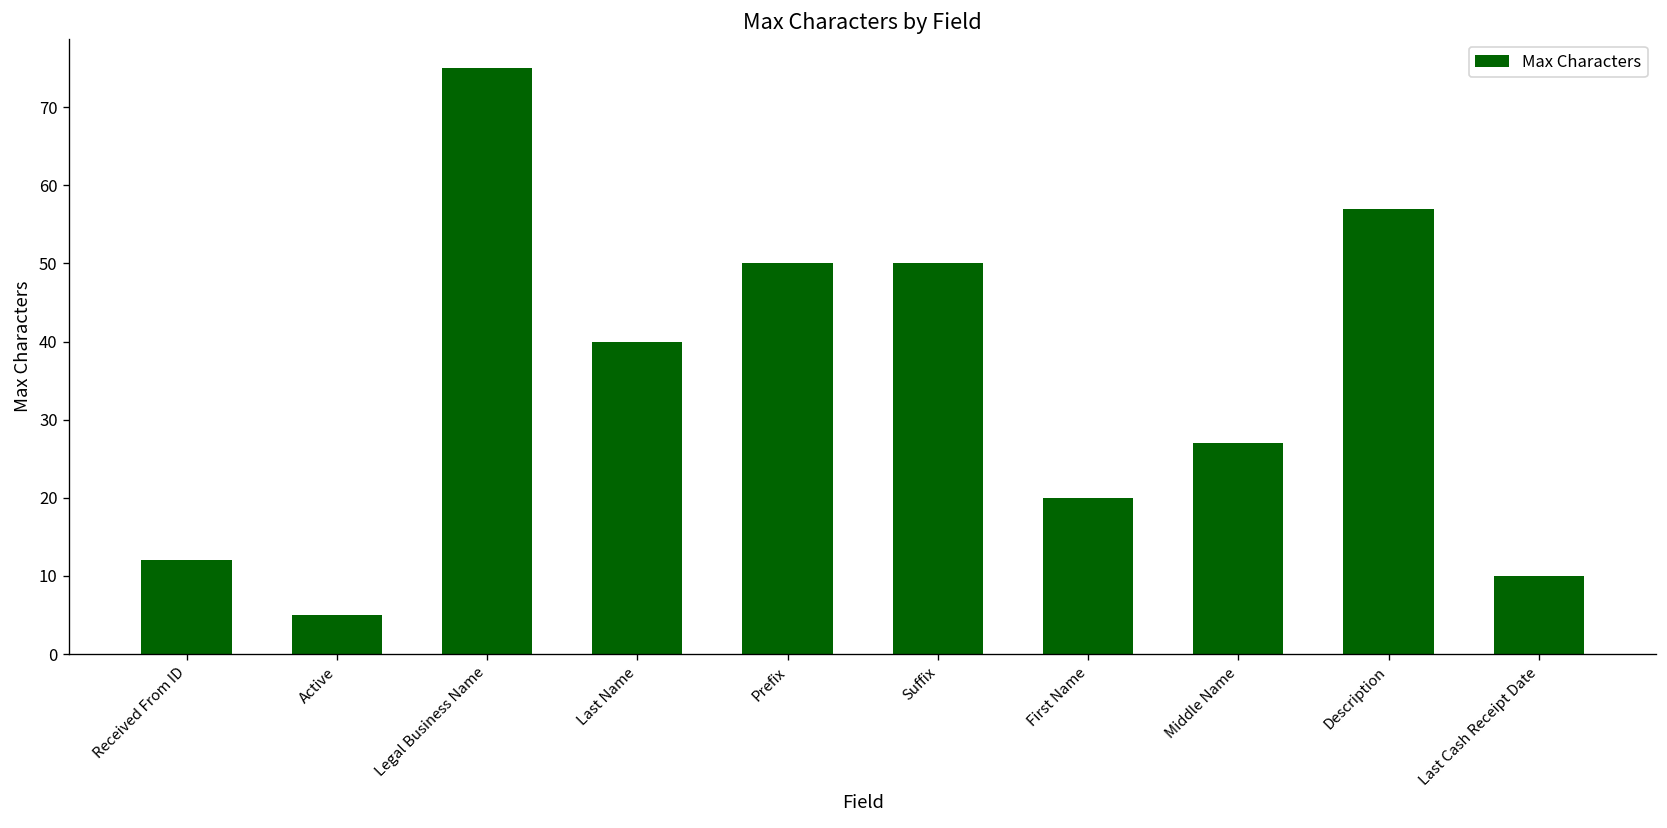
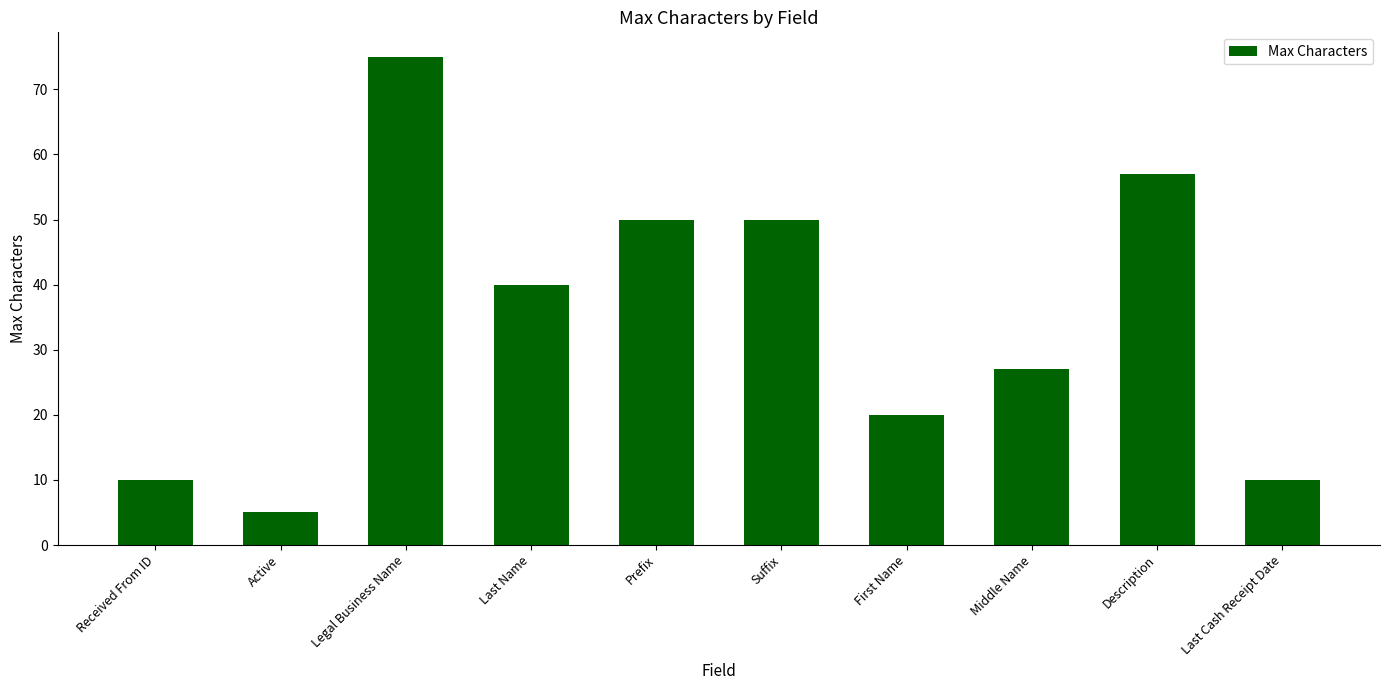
  {
-   "Received From ID": 12,
+   "Received From ID": 10,
    "Active": 5,
    "Legal Business Name": 75,
    "Last Name": 40,
    "Prefix": 50,
    "Suffix": 50,
    "First Name": 20,
    "Middle Name": 27,
    "Description": 57,
    "Last Cash Receipt Date": 10
  }
